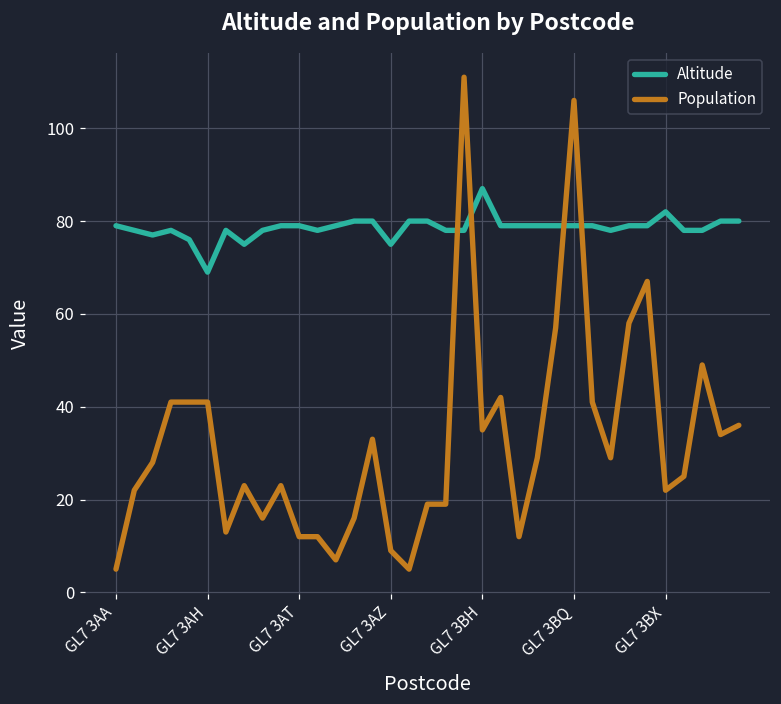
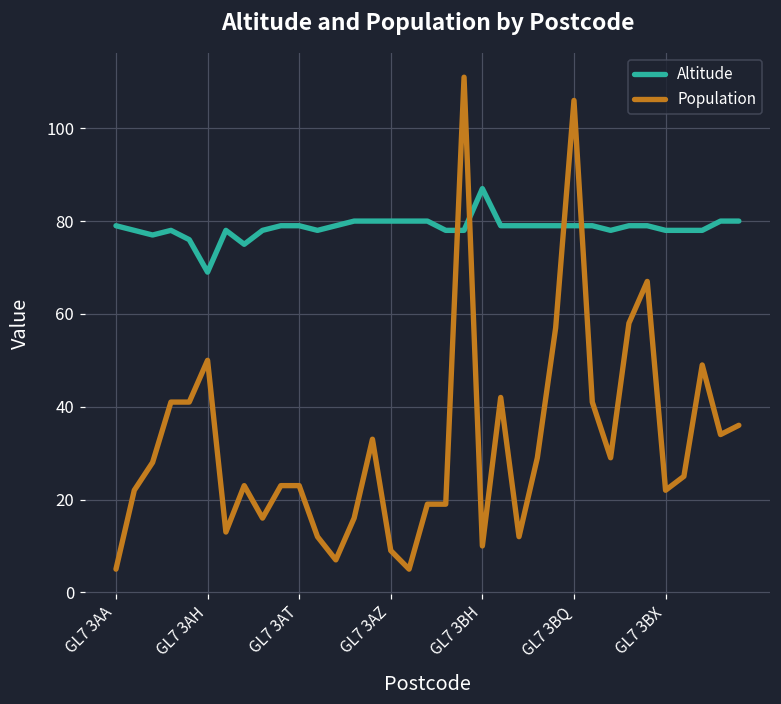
  {
    "Altitude": {
      "GL7 3AA": 79,
      "GL7 3AH": 69,
      "GL7 3AT": 79,
-     "GL7 3AZ": 75,
+     "GL7 3AZ": 80,
      "GL7 3BH": 87,
      "GL7 3BQ": 79,
-     "GL7 3BX": 82
+     "GL7 3BX": 78
    },
    "Population": {
      "GL7 3AA": 5,
-     "GL7 3AH": 41,
-     "GL7 3AT": 12,
+     "GL7 3AH": 50,
+     "GL7 3AT": 23,
      "GL7 3AZ": 9,
-     "GL7 3BH": 35,
+     "GL7 3BH": 10,
      "GL7 3BQ": 106,
      "GL7 3BX": 22
    }
  }
